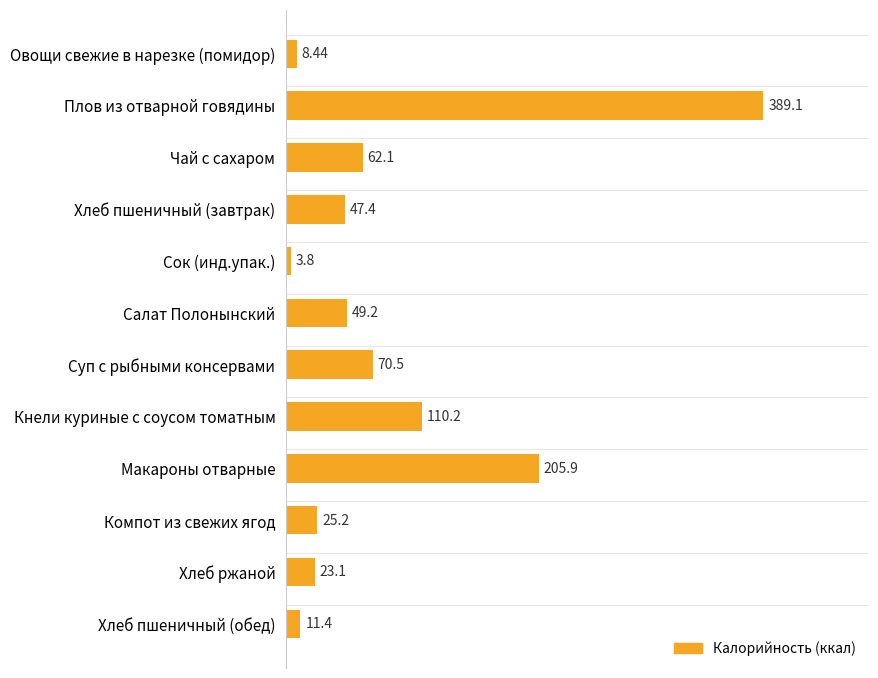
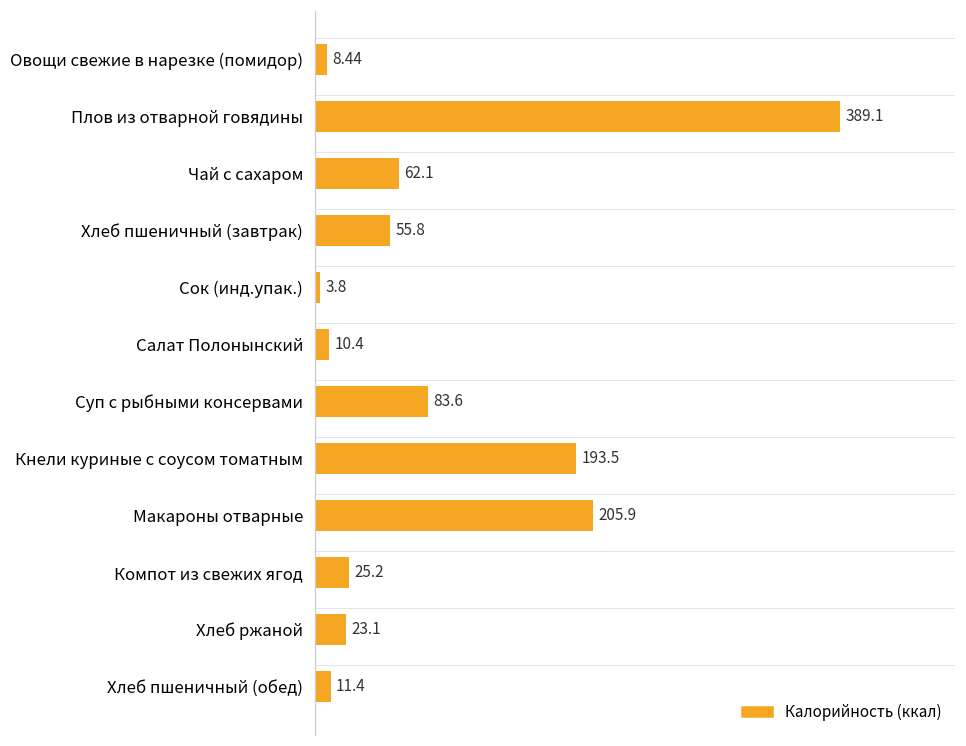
  {
    "Овощи свежие в нарезке (помидор)": 8.44,
    "Плов из отварной говядины": 389.1,
    "Чай с сахаром": 62.1,
-   "Хлеб пшеничный (завтрак)": 47.4,
+   "Хлеб пшеничный (завтрак)": 55.8,
    "Сок (инд.упак.)": 3.8,
-   "Салат Полонынский": 49.2,
-   "Суп с рыбными консервами": 70.5,
-   "Кнели куриные с соусом томатным": 110.2,
+   "Салат Полонынский": 10.4,
+   "Суп с рыбными консервами": 83.6,
+   "Кнели куриные с соусом томатным": 193.5,
    "Макароны отварные": 205.9,
    "Компот из свежих ягод": 25.2,
    "Хлеб ржаной": 23.1,
    "Хлеб пшеничный (обед)": 11.4
  }
